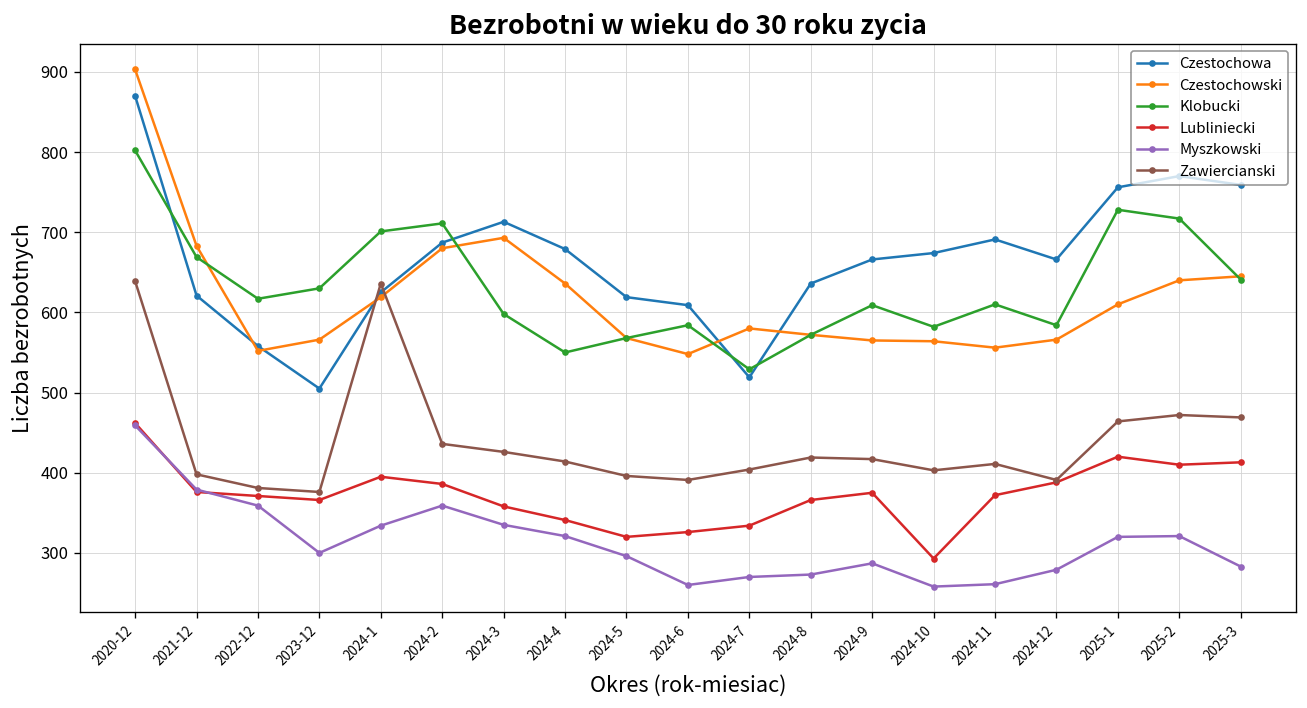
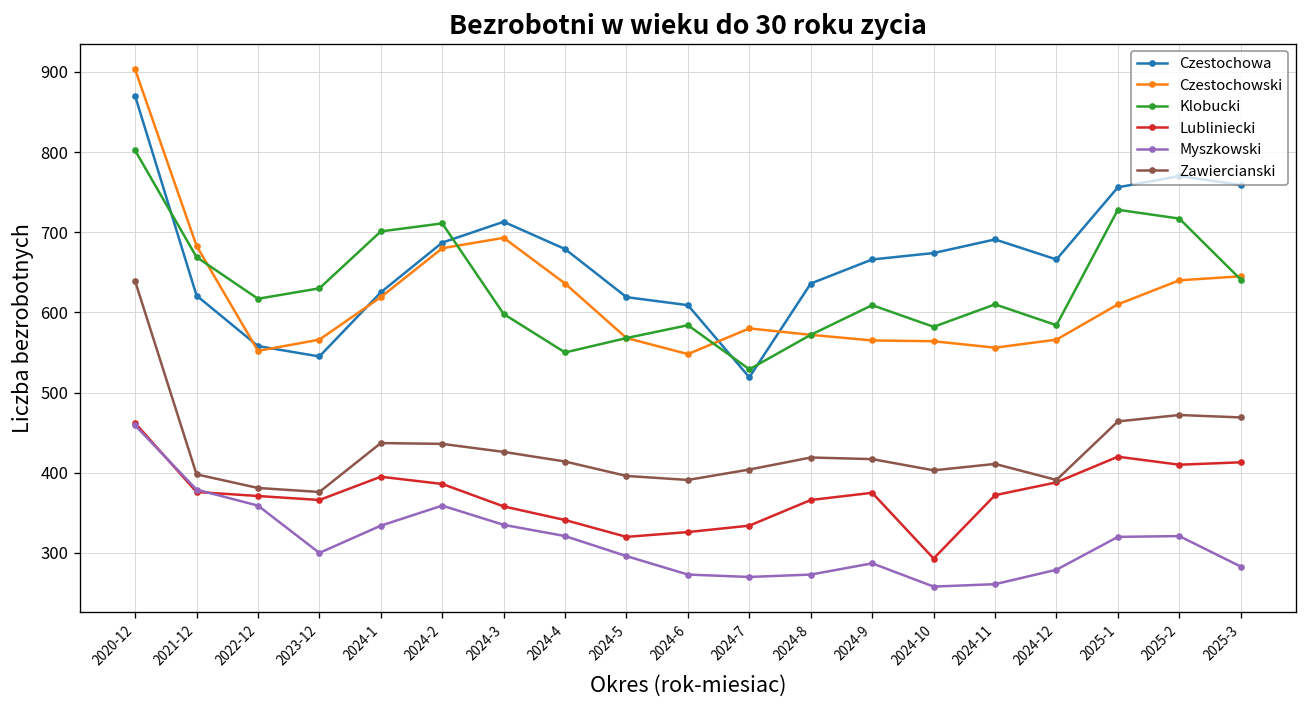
  {
    "Czestochowa": {
      "2020-12": 870,
      "2021-12": 620,
      "2022-12": 560,
-     "2023-12": 510,
+     "2023-12": 550,
      "2024-1": 630,
      "2024-2": 690,
      "2024-3": 710,
      "2024-4": 680,
      "2024-5": 620,
      "2024-6": 610,
      "2024-7": 520,
      "2024-8": 640,
      "2024-9": 670,
      "2024-10": 670,
      "2024-11": 690,
      "2024-12": 670,
      "2025-1": 760
    },
    "Czestochowski": {
      "2020-12": 900,
      "2021-12": 680,
      "2022-12": 550,
      "2023-12": 570,
      "2024-1": 620,
      "2024-2": 680,
      "2024-3": 690,
      "2024-4": 640,
      "2024-6": 550,
      "2024-7": 580,
      "2024-9": 570,
      "2024-10": 560,
      "2024-11": 560,
      "2024-12": 570,
      "2025-1": 610,
      "2025-2": 640,
      "2025-3": 650
    },
    "Klobucki": {
      "2020-12": 800,
      "2021-12": 670,
      "2022-12": 620,
      "2023-12": 630,
      "2024-1": 700,
      "2024-2": 710,
      "2024-3": 600,
      "2024-4": 550,
      "2024-6": 580,
      "2024-7": 530,
      "2024-9": 610,
      "2024-10": 580,
      "2024-11": 610,
      "2024-12": 580,
      "2025-1": 730,
      "2025-2": 720,
      "2025-3": 640
    },
    "Lubliniecki": {
      "2022-12": 370,
      "2023-12": 370,
      "2024-1": 400,
      "2024-2": 390,
      "2024-3": 360,
      "2024-4": 340,
      "2024-5": 320,
      "2024-6": 330,
      "2024-7": 330,
      "2024-8": 370,
      "2024-9": 380,
      "2024-10": 290,
      "2024-11": 370,
      "2025-1": 420,
      "2025-2": 410,
      "2025-3": 410
    },
    "Myszkowski": {
      "2022-12": 360,
      "2023-12": 300,
      "2024-1": 330,
      "2024-2": 360,
      "2024-3": 340,
      "2024-4": 320,
      "2024-5": 300,
-     "2024-6": 260,
+     "2024-6": 270,
      "2024-7": 270,
      "2024-8": 270,
      "2024-9": 290,
      "2024-10": 260,
      "2024-11": 260,
      "2024-12": 280,
      "2025-1": 320,
      "2025-2": 320,
      "2025-3": 280
    },
    "Zawiercianski": {
      "2020-12": 640,
      "2021-12": 400,
      "2022-12": 380,
      "2023-12": 380,
-     "2024-1": 640,
+     "2024-1": 440,
      "2024-2": 440,
      "2024-3": 430,
      "2024-4": 410,
      "2024-5": 400,
      "2024-6": 390,
      "2024-7": 400,
      "2024-8": 420,
      "2024-9": 420,
      "2024-10": 400,
      "2024-11": 410,
      "2025-1": 460,
      "2025-2": 470,
      "2025-3": 470
    }
  }
